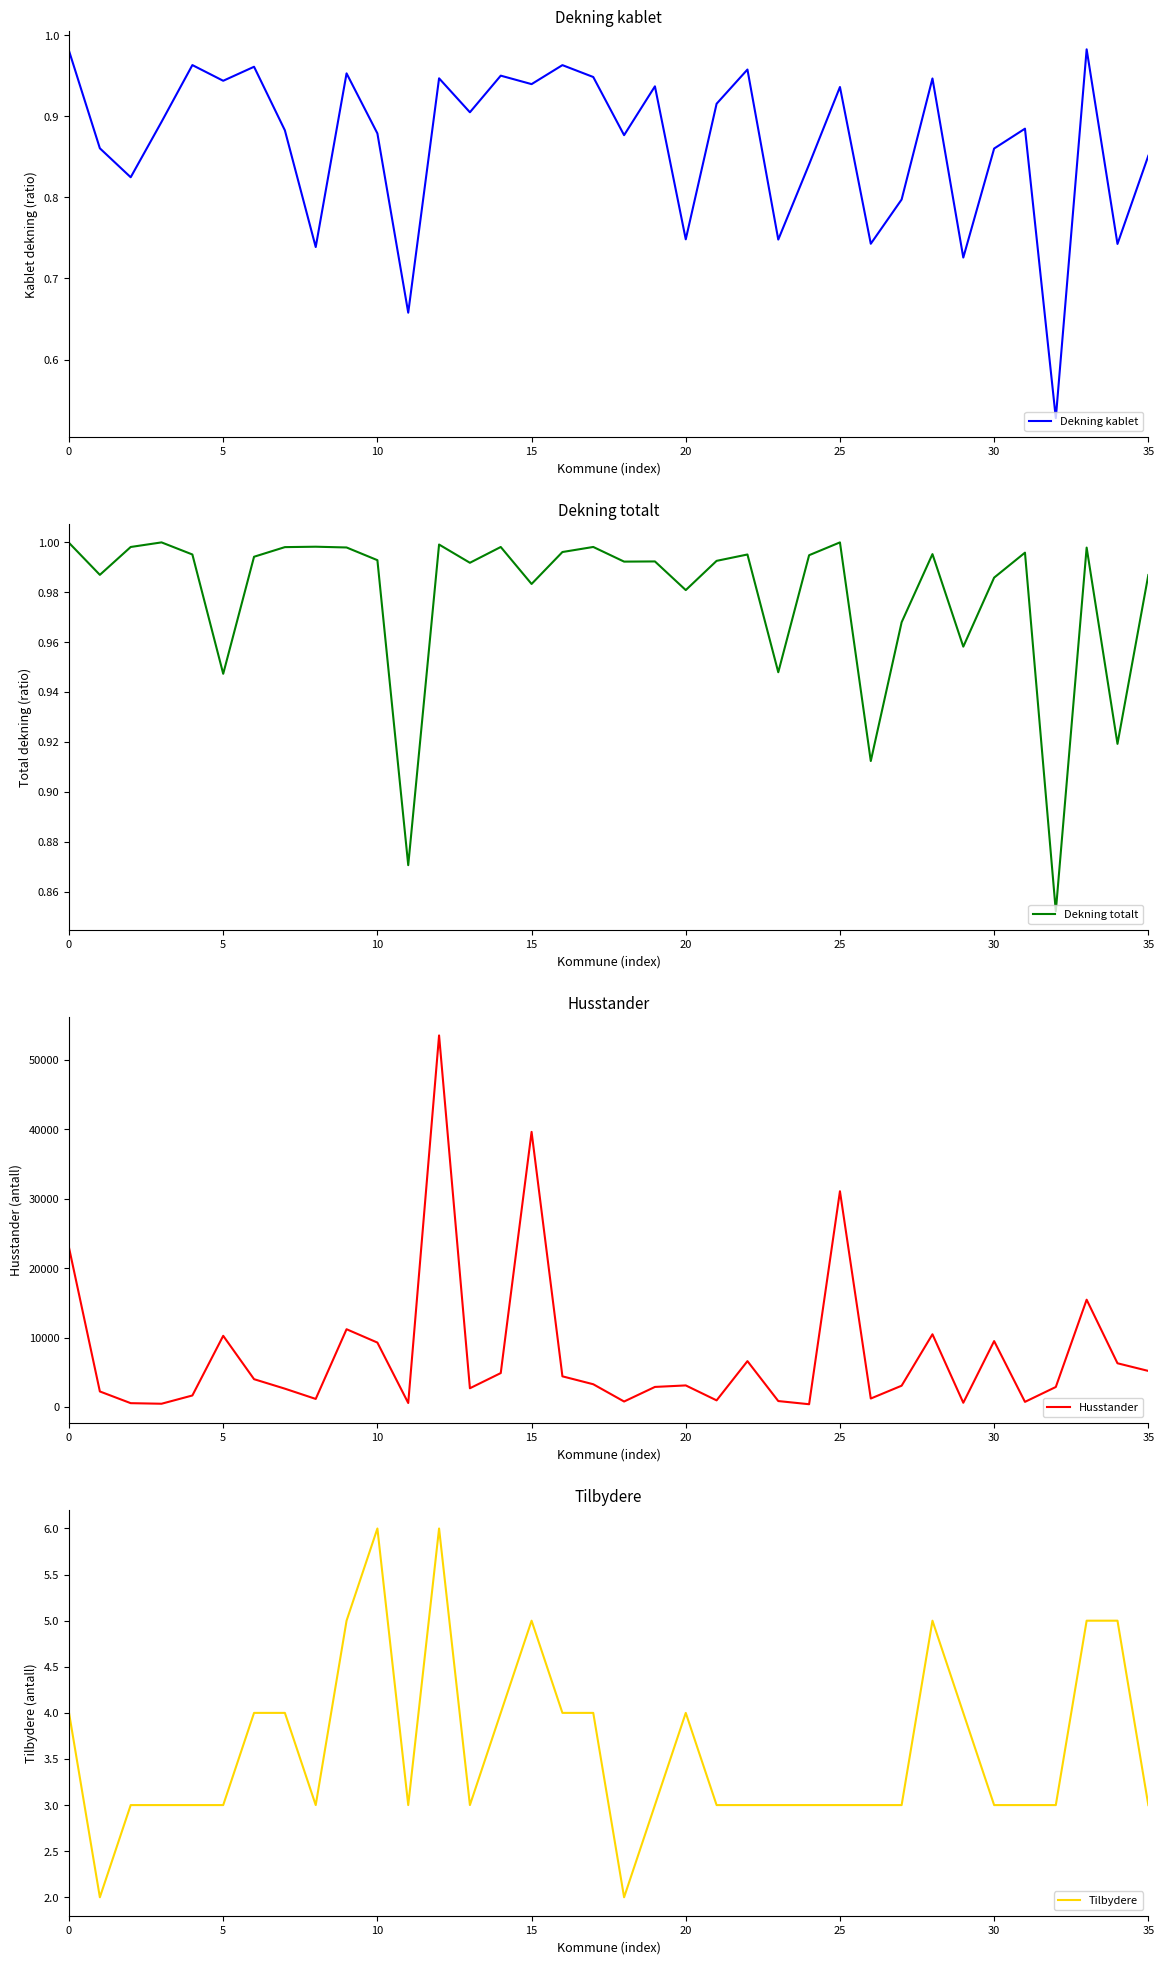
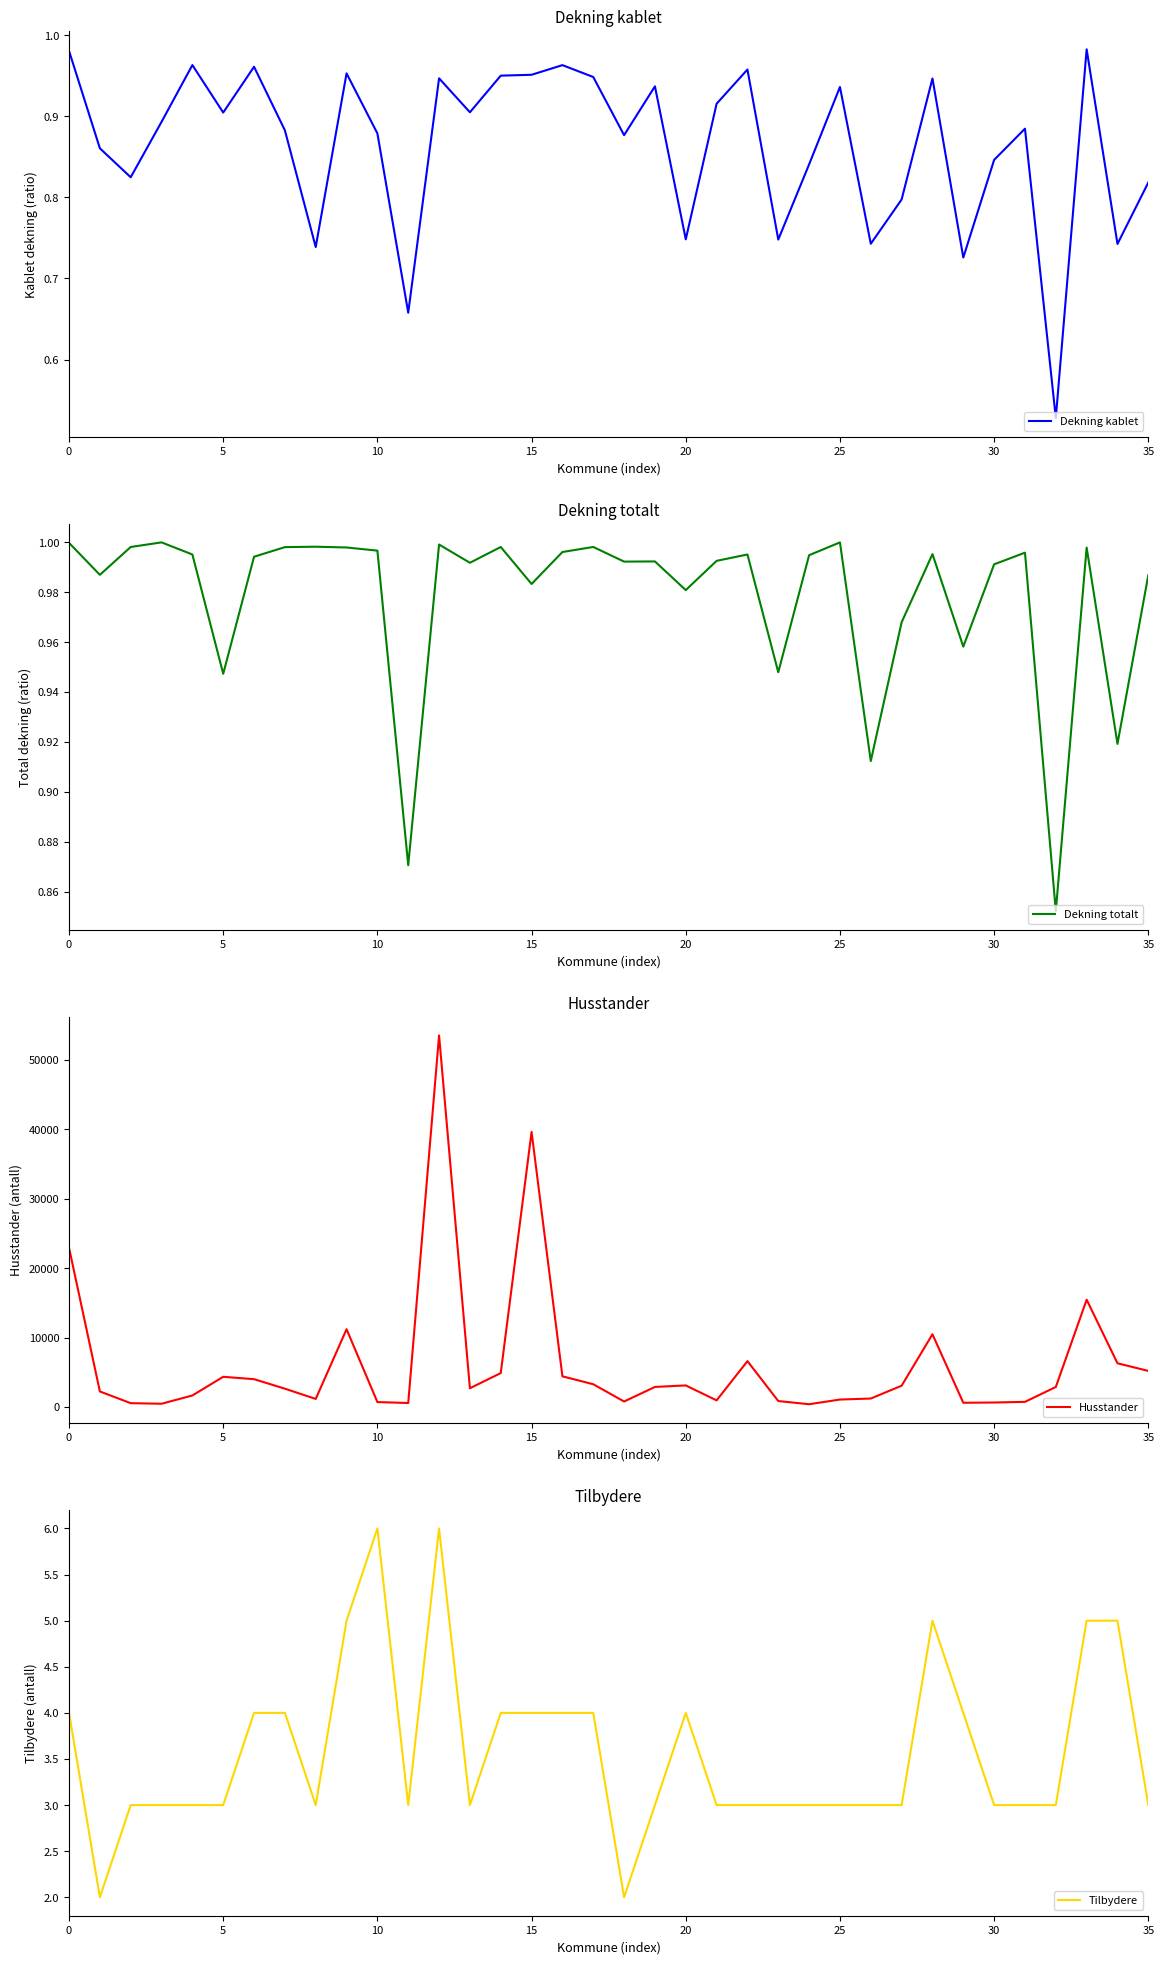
  {
    "Dekning kablet": {
      "0": 0.98,
-     "5": 0.94,
+     "5": 0.90,
      "10": 0.88,
-     "15": 0.94,
+     "15": 0.95,
      "20": 0.75,
      "25": 0.94,
-     "30": 0.86,
-     "35": 0.85
+     "30": 0.85,
+     "35": 0.82
    },
    "Dekning totalt": {
      "0": 1.000,
      "5": 0.947,
-     "10": 0.993,
+     "10": 0.997,
      "15": 0.983,
      "20": 0.981,
      "25": 1.000,
-     "30": 0.986,
+     "30": 0.991,
      "35": 0.987
    },
    "Husstander": {
      "0": 23000,
-     "5": 10000,
-     "10": 9000,
+     "5": 4000,
+     "10": 1000,
      "15": 40000,
      "20": 3000,
-     "25": 31000,
-     "30": 9000,
+     "25": 1000,
+     "30": 1000,
      "35": 5000
    },
    "Tilbydere": {
      "0": 4,
      "5": 3,
      "10": 6,
-     "15": 5,
+     "15": 4,
      "20": 4,
      "25": 3,
      "30": 3,
      "35": 3
    }
  }
